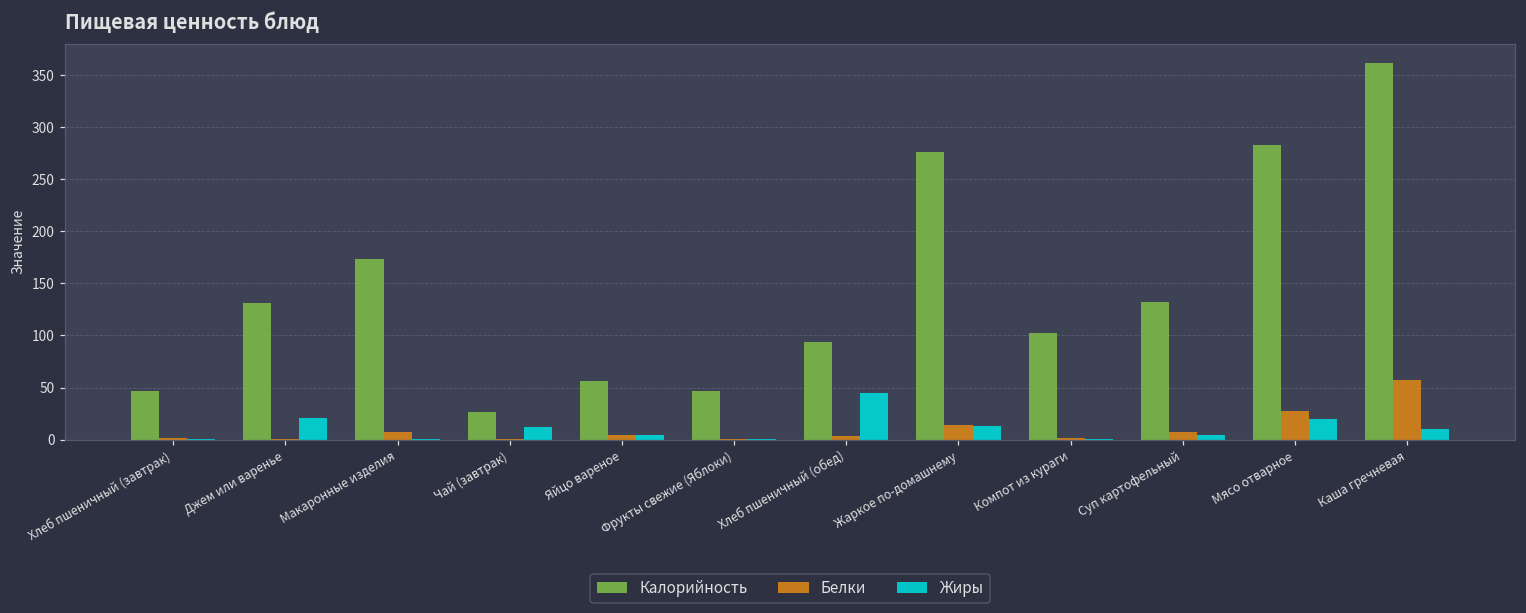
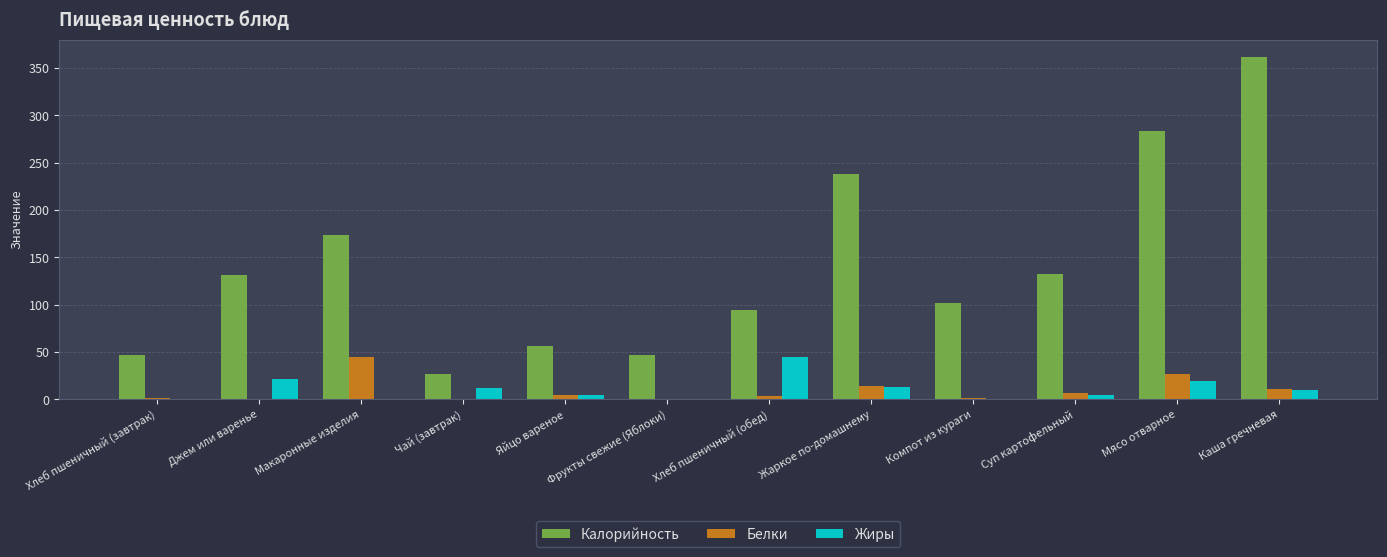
  {
    "Калорийность": {
      "Хлеб пшеничный (завтрак)": 50,
      "Джем или варенье": 130,
      "Макаронные изделия": 170,
      "Чай (завтрак)": 30,
      "Яйцо вареное": 60,
      "Фрукты свежие (Яблоки)": 50,
      "Хлеб пшеничный (обед)": 90,
-     "Жаркое по-домашнему": 280,
+     "Жаркое по-домашнему": 240,
      "Компот из кураги": 100,
      "Суп картофельный": 130,
      "Мясо отварное": 280,
      "Каша гречневая": 360
    },
    "Белки": {
-     "Макаронные изделия": 10,
+     "Макаронные изделия": 40,
      "Яйцо вареное": 0,
      "Хлеб пшеничный (обед)": 0,
      "Жаркое по-домашнему": 10,
      "Суп картофельный": 10,
      "Мясо отварное": 30,
-     "Каша гречневая": 60
+     "Каша гречневая": 10
    },
    "Жиры": {
      "Джем или варенье": 20,
      "Чай (завтрак)": 10,
      "Яйцо вареное": 0,
      "Хлеб пшеничный (обед)": 40,
      "Жаркое по-домашнему": 10,
      "Суп картофельный": 0,
      "Мясо отварное": 20,
      "Каша гречневая": 10
    }
  }
